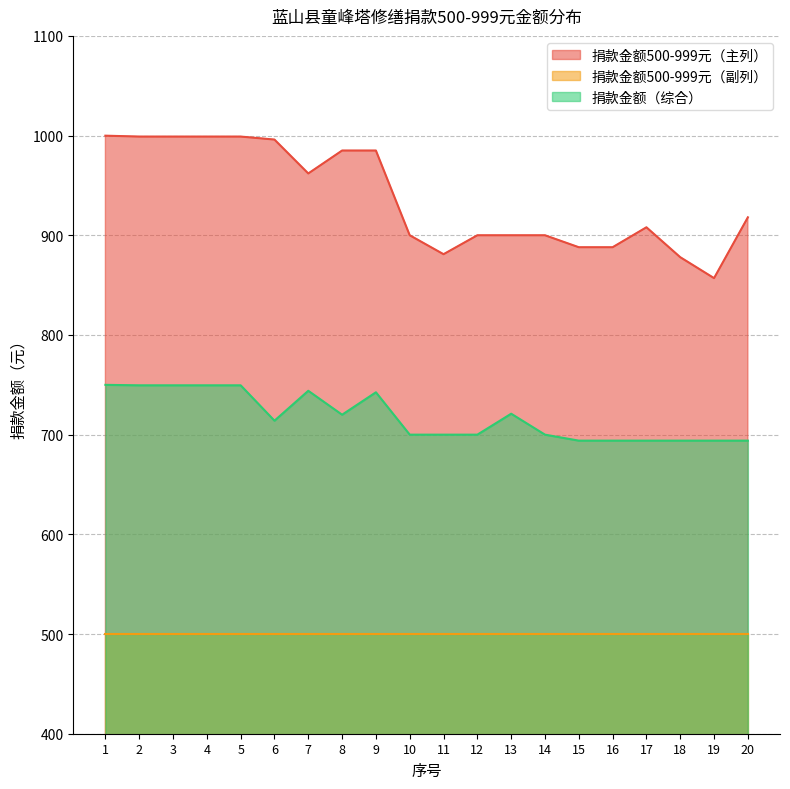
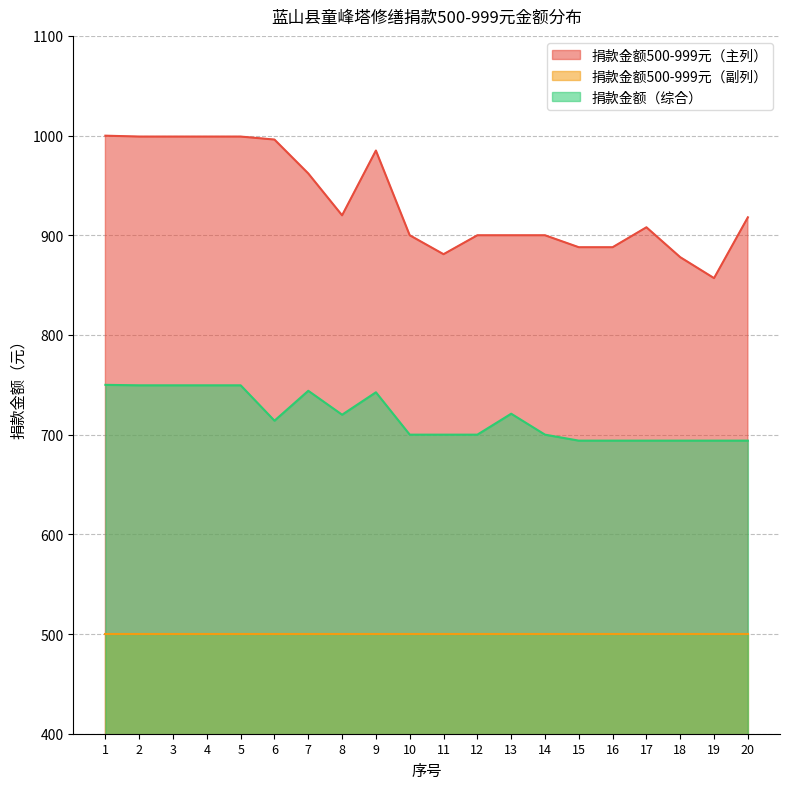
  {
    "捐款金额500-999元（主列）": {
      "1": 1000,
      "2": 1000,
      "3": 1000,
      "4": 1000,
      "5": 1000,
      "6": 1000,
      "7": 960,
-     "8": 990,
+     "8": 920,
      "9": 990,
      "10": 900,
      "11": 880,
      "12": 900,
      "13": 900,
      "14": 900,
      "15": 890,
      "16": 890,
      "17": 910,
      "18": 880,
      "19": 860,
      "20": 920
    },
    "捐款金额500-999元（副列）": {
      "1": 500,
      "2": 500,
      "3": 500,
      "4": 500,
      "5": 500,
      "6": 500,
      "7": 500,
      "8": 500,
      "9": 500,
      "10": 500,
      "11": 500,
      "12": 500,
      "13": 500,
      "14": 500,
      "15": 500,
      "16": 500,
      "17": 500,
      "18": 500,
      "19": 500,
      "20": 500
    },
    "捐款金额（综合）": {
      "1": 750,
      "2": 750,
      "3": 750,
      "4": 750,
      "5": 750,
      "6": 710,
      "7": 740,
      "8": 720,
      "9": 740,
      "10": 700,
      "11": 700,
      "12": 700,
      "13": 720,
      "14": 700,
      "15": 690,
      "16": 690,
      "17": 690,
      "18": 690,
      "19": 690,
      "20": 690
    }
  }
